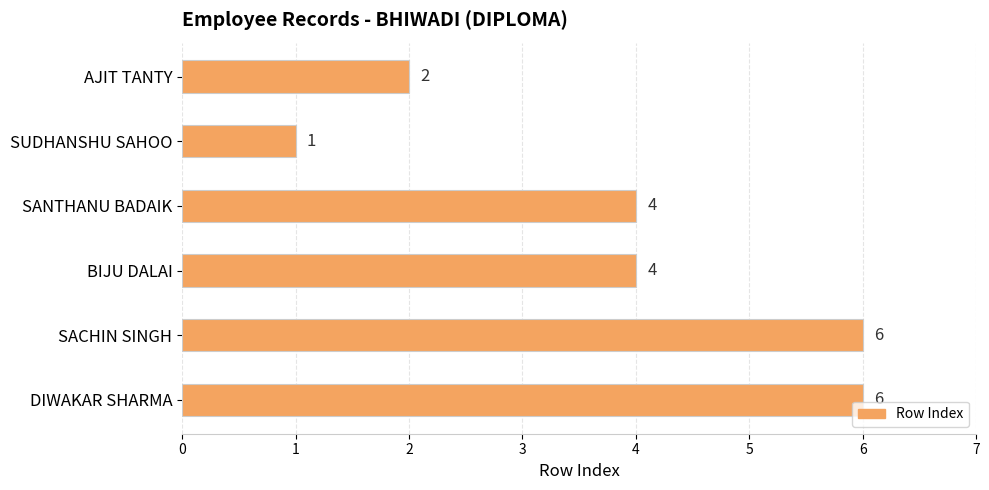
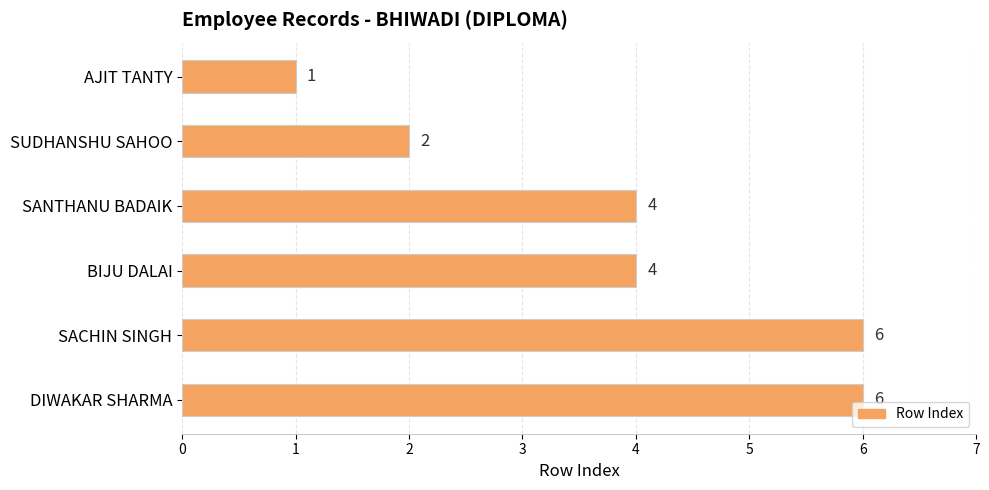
  {
-   "AJIT TANTY": 2,
-   "SUDHANSHU SAHOO": 1,
+   "AJIT TANTY": 1,
+   "SUDHANSHU SAHOO": 2,
    "SANTHANU BADAIK": 4,
    "BIJU DALAI": 4,
    "SACHIN SINGH": 6
  }
